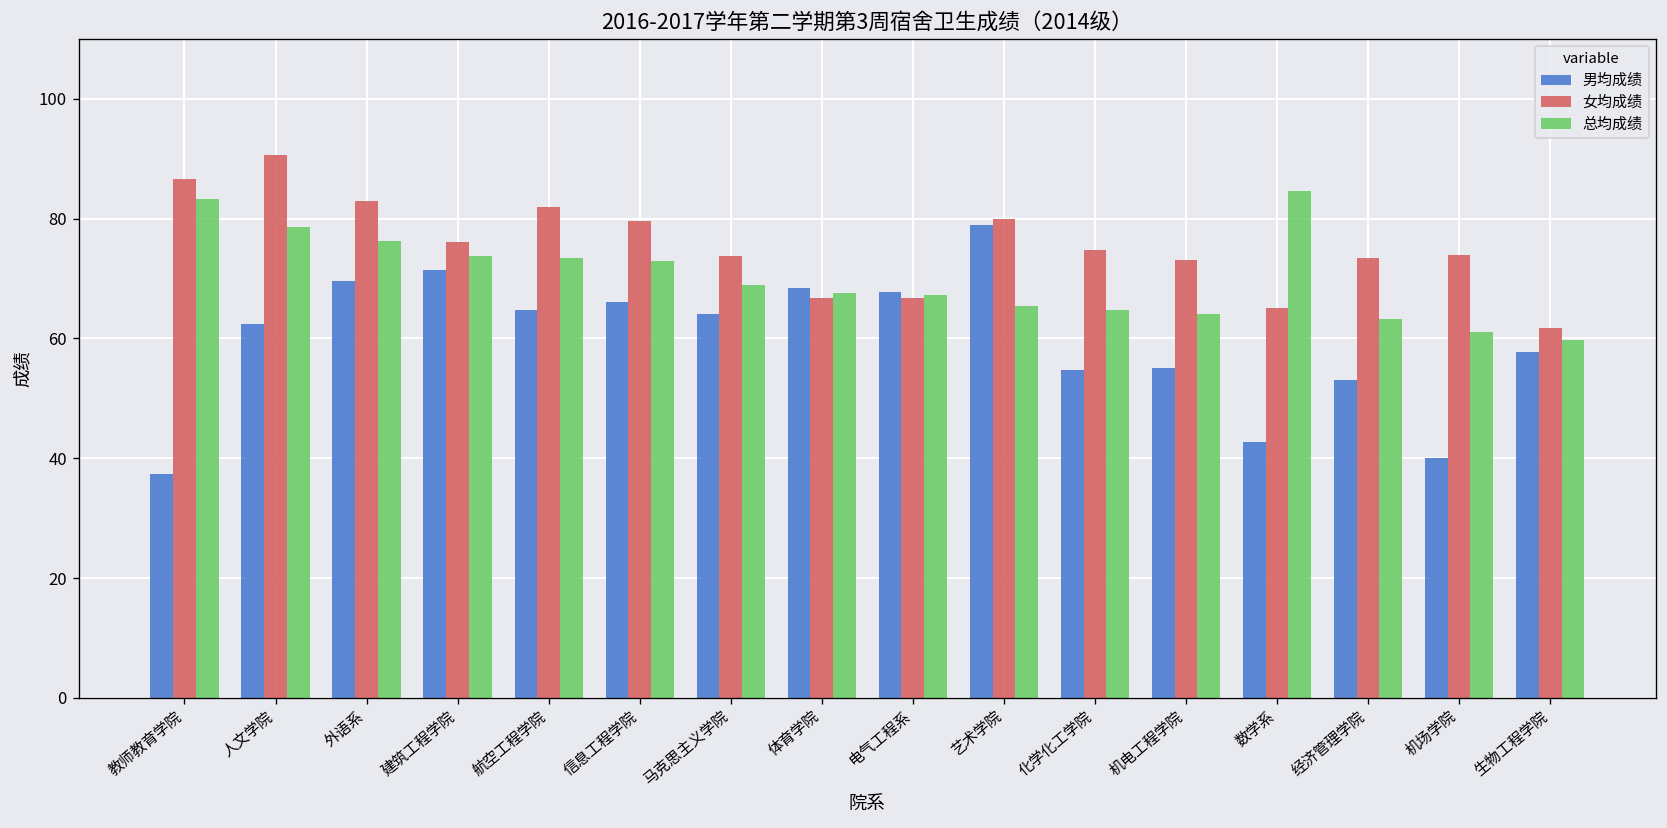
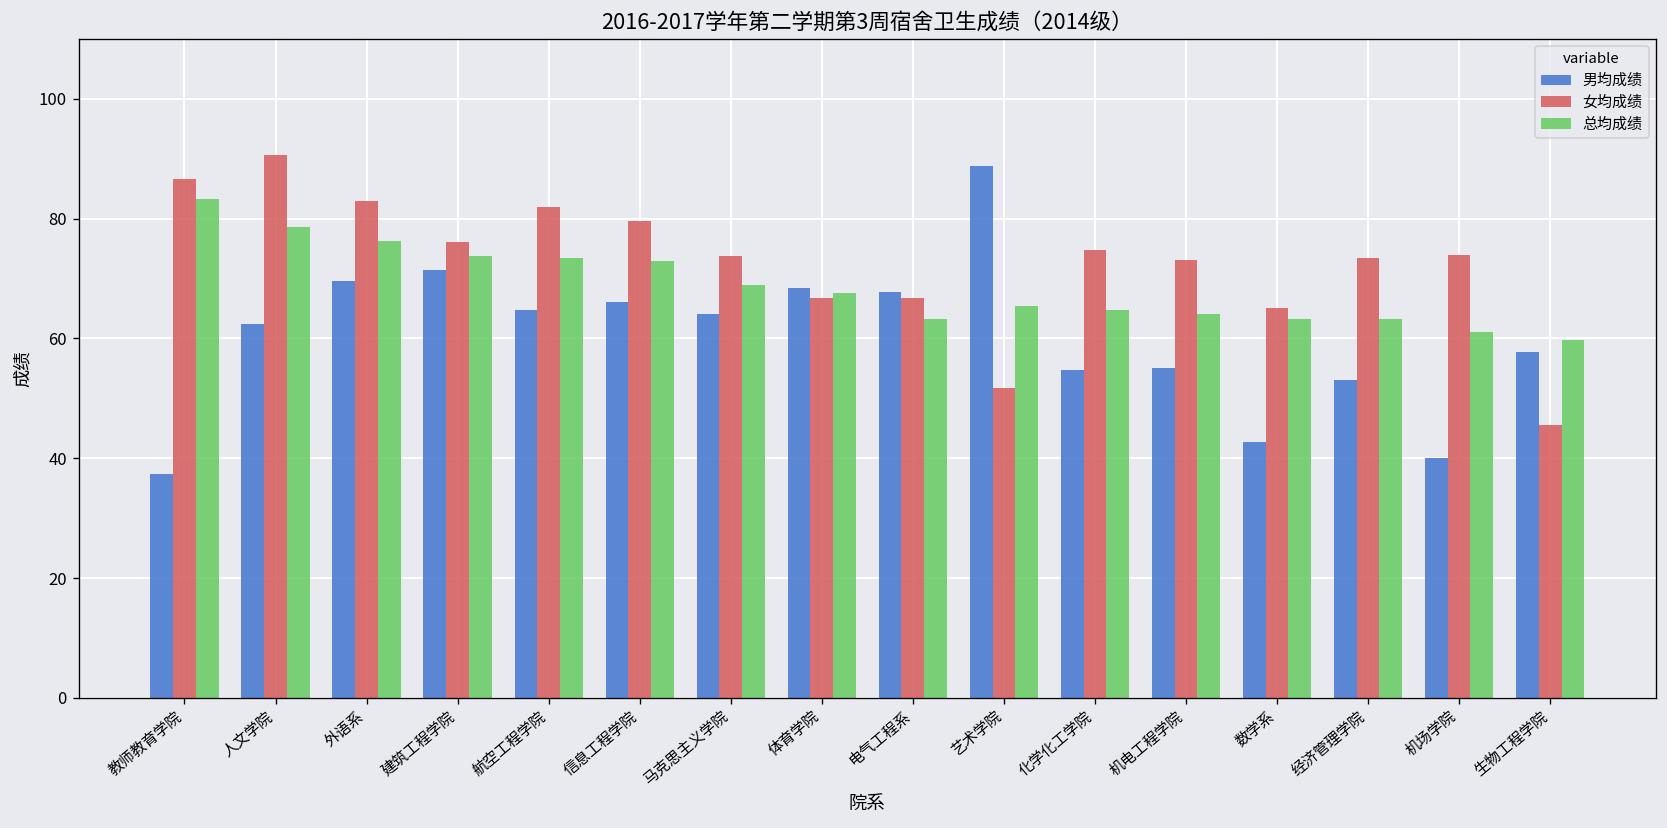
  {
    "男均成绩": {
      "教师教育学院": 37,
      "人文学院": 62,
      "外语系": 70,
      "建筑工程学院": 71,
      "航空工程学院": 65,
      "信息工程学院": 66,
      "马克思主义学院": 64,
      "体育学院": 68,
      "电气工程系": 68,
-     "艺术学院": 79,
+     "艺术学院": 89,
      "化学化工学院": 55,
      "机电工程学院": 55,
      "数学系": 43,
      "经济管理学院": 53,
      "机场学院": 40,
      "生物工程学院": 58
    },
    "女均成绩": {
      "教师教育学院": 87,
      "人文学院": 91,
      "外语系": 83,
      "建筑工程学院": 76,
      "航空工程学院": 82,
      "信息工程学院": 80,
      "马克思主义学院": 74,
      "体育学院": 67,
      "电气工程系": 67,
-     "艺术学院": 80,
+     "艺术学院": 52,
      "化学化工学院": 75,
      "机电工程学院": 73,
      "数学系": 65,
      "经济管理学院": 73,
      "机场学院": 74,
-     "生物工程学院": 62
+     "生物工程学院": 45
    },
    "总均成绩": {
      "教师教育学院": 83,
      "人文学院": 79,
      "外语系": 76,
      "建筑工程学院": 74,
      "航空工程学院": 73,
      "信息工程学院": 73,
      "马克思主义学院": 69,
      "体育学院": 68,
-     "电气工程系": 67,
+     "电气工程系": 63,
      "艺术学院": 65,
      "化学化工学院": 65,
      "机电工程学院": 64,
-     "数学系": 85,
+     "数学系": 63,
      "经济管理学院": 63,
      "机场学院": 61,
      "生物工程学院": 60
    }
  }
